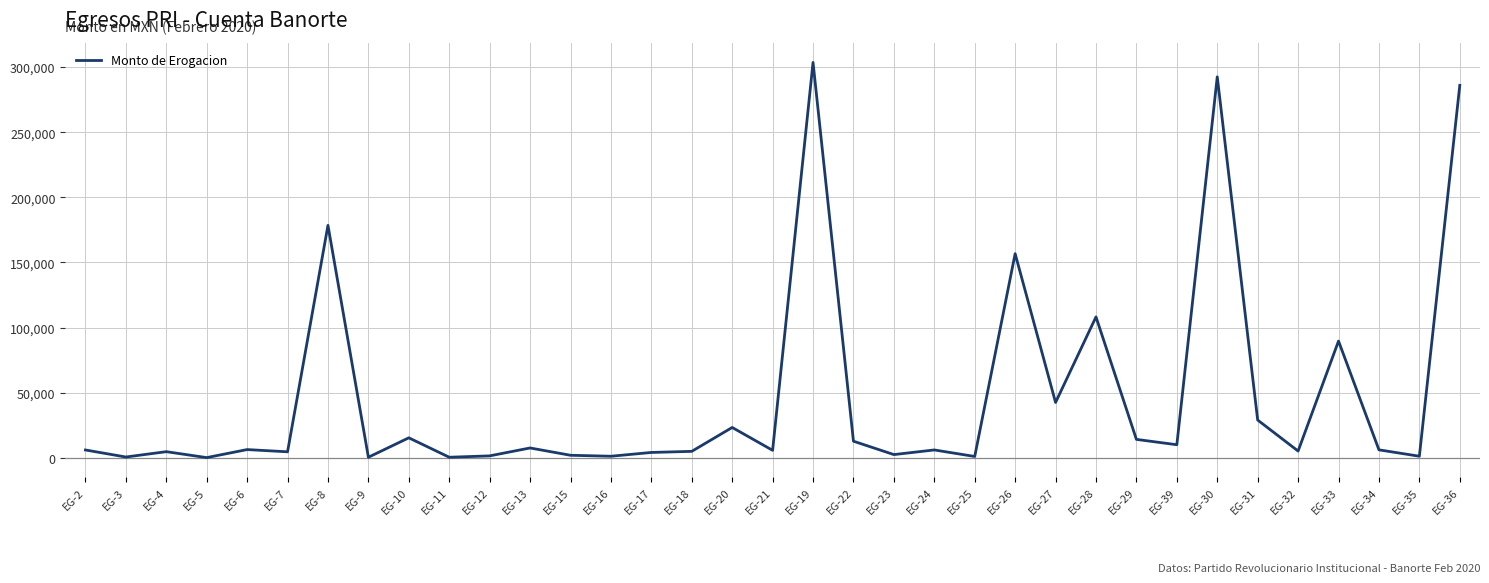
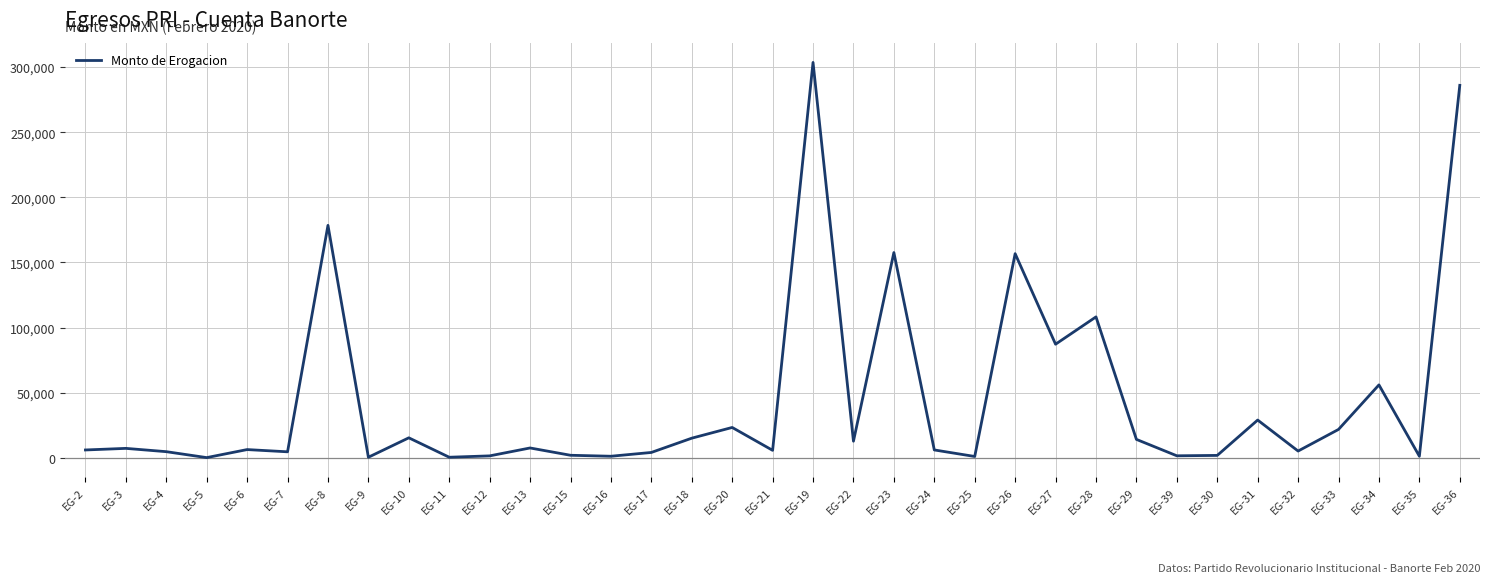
  {
    "EG-2": "6,000",
-   "EG-3": "1,000",
+   "EG-3": "7,000",
    "EG-4": "5,000",
    "EG-5": "0",
    "EG-6": "6,000",
    "EG-7": "5,000",
    "EG-8": "178,000",
    "EG-9": "0",
    "EG-10": "15,000",
    "EG-11": "0",
    "EG-12": "1,000",
    "EG-13": "8,000",
    "EG-15": "2,000",
    "EG-16": "1,000",
    "EG-17": "4,000",
-   "EG-18": "5,000",
+   "EG-18": "15,000",
    "EG-20": "23,000",
    "EG-21": "6,000",
    "EG-19": "304,000",
    "EG-22": "13,000",
-   "EG-23": "2,000",
+   "EG-23": "158,000",
    "EG-24": "6,000",
    "EG-25": "1,000",
    "EG-26": "157,000",
-   "EG-27": "42,000",
+   "EG-27": "87,000",
    "EG-28": "108,000",
    "EG-29": "14,000",
-   "EG-39": "10,000",
-   "EG-30": "292,000",
+   "EG-39": "2,000",
+   "EG-30": "2,000",
    "EG-31": "29,000",
    "EG-32": "5,000",
-   "EG-33": "90,000",
-   "EG-34": "6,000",
+   "EG-33": "22,000",
+   "EG-34": "56,000",
    "EG-35": "1,000",
    "EG-36": "286,000"
  }
